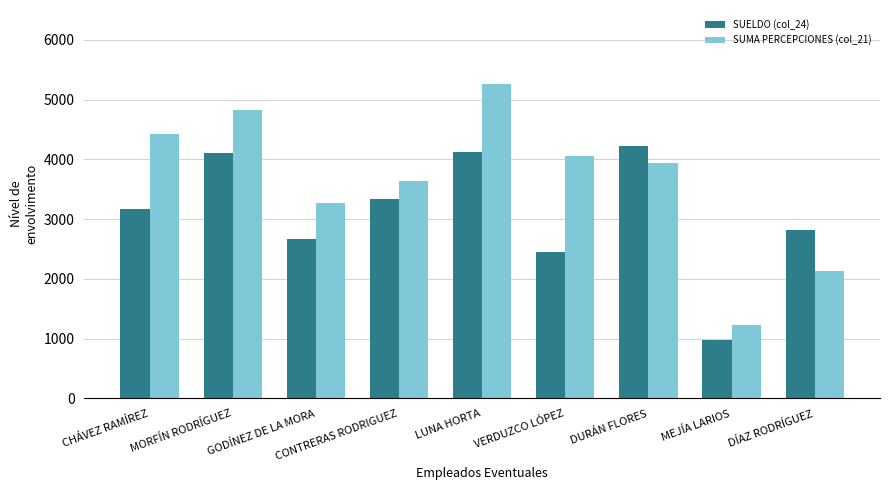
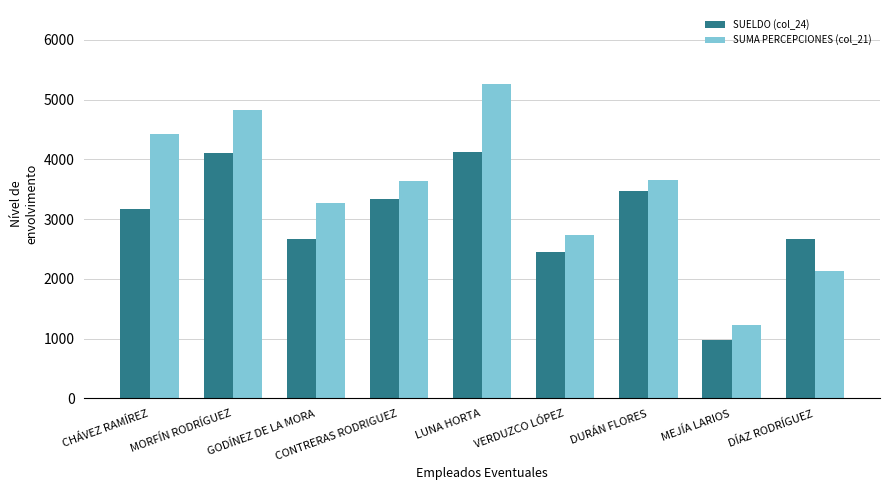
  {
    "SUELDO (col_24)": {
      "CHÁVEZ RAMÍREZ": 3200,
      "MORFÍN RODRÍGUEZ": 4100,
      "GODÍNEZ DE LA MORA": 2700,
      "CONTRERAS RODRIGUEZ": 3300,
      "LUNA HORTA": 4100,
      "VERDUZCO LÓPEZ": 2500,
-     "DURÁN FLORES": 4200,
+     "DURÁN FLORES": 3500,
      "MEJÍA LARIOS": 1000,
-     "DÍAZ RODRÍGUEZ": 2800
+     "DÍAZ RODRÍGUEZ": 2700
    },
    "SUMA PERCEPCIONES (col_21)": {
      "CHÁVEZ RAMÍREZ": 4400,
      "MORFÍN RODRÍGUEZ": 4800,
      "GODÍNEZ DE LA MORA": 3300,
      "CONTRERAS RODRIGUEZ": 3600,
      "LUNA HORTA": 5300,
-     "VERDUZCO LÓPEZ": 4100,
-     "DURÁN FLORES": 3900,
+     "VERDUZCO LÓPEZ": 2700,
+     "DURÁN FLORES": 3600,
      "MEJÍA LARIOS": 1200,
      "DÍAZ RODRÍGUEZ": 2100
    }
  }
